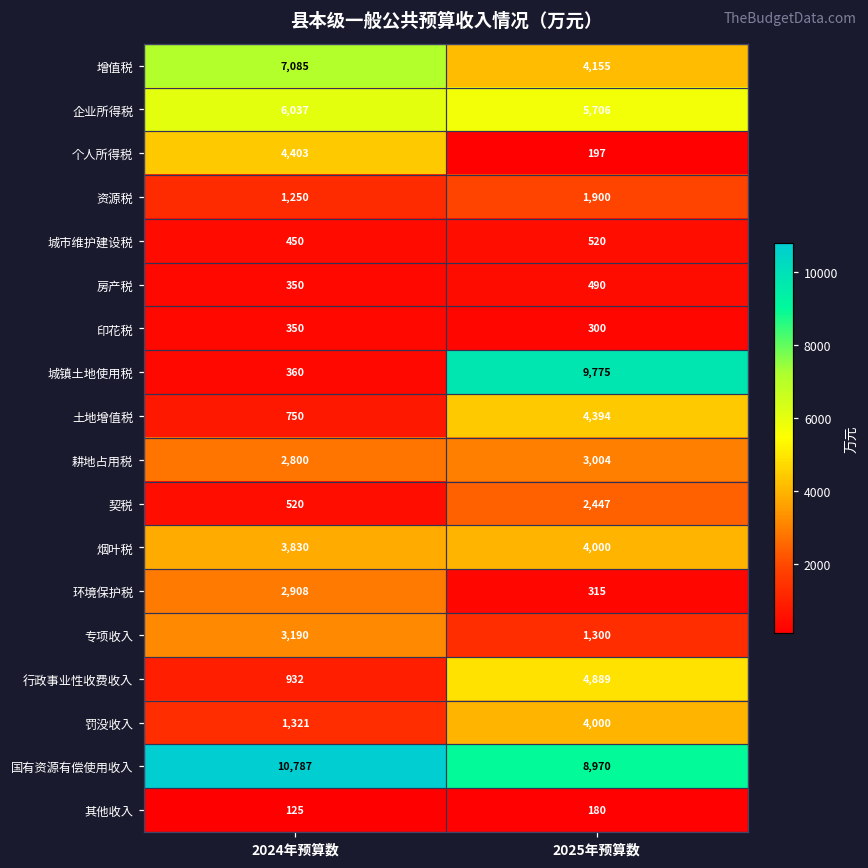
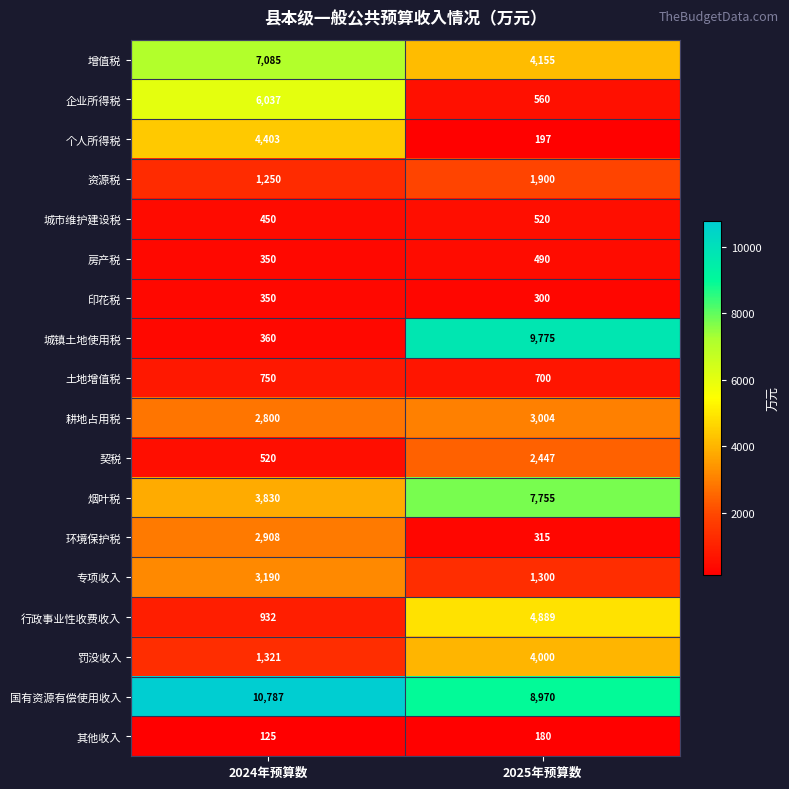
  {
    "增值税": {
      "2024年预算数": "7,085",
      "2025年预算数": "4,155"
    },
    "企业所得税": {
      "2024年预算数": "6,037",
-     "2025年预算数": "5,706"
+     "2025年预算数": "560"
    },
    "个人所得税": {
      "2024年预算数": "4,403",
      "2025年预算数": "197"
    },
    "资源税": {
      "2024年预算数": "1,250",
      "2025年预算数": "1,900"
    },
    "城市维护建设税": {
      "2024年预算数": "450",
      "2025年预算数": "520"
    },
    "房产税": {
      "2024年预算数": "350",
      "2025年预算数": "490"
    },
    "印花税": {
      "2024年预算数": "350",
      "2025年预算数": "300"
    },
    "城镇土地使用税": {
      "2024年预算数": "360",
      "2025年预算数": "9,775"
    },
    "土地增值税": {
      "2024年预算数": "750",
-     "2025年预算数": "4,394"
+     "2025年预算数": "700"
    },
    "耕地占用税": {
      "2024年预算数": "2,800",
      "2025年预算数": "3,004"
    },
    "契税": {
      "2024年预算数": "520",
      "2025年预算数": "2,447"
    },
    "烟叶税": {
      "2024年预算数": "3,830",
-     "2025年预算数": "4,000"
+     "2025年预算数": "7,755"
    },
    "环境保护税": {
      "2024年预算数": "2,908",
      "2025年预算数": "315"
    },
    "专项收入": {
      "2024年预算数": "3,190",
      "2025年预算数": "1,300"
    },
    "行政事业性收费收入": {
      "2024年预算数": "932",
      "2025年预算数": "4,889"
    },
    "罚没收入": {
      "2024年预算数": "1,321",
      "2025年预算数": "4,000"
    },
    "国有资源有偿使用收入": {
      "2024年预算数": "10,787",
      "2025年预算数": "8,970"
    },
    "其他收入": {
      "2024年预算数": "125",
      "2025年预算数": "180"
    }
  }
